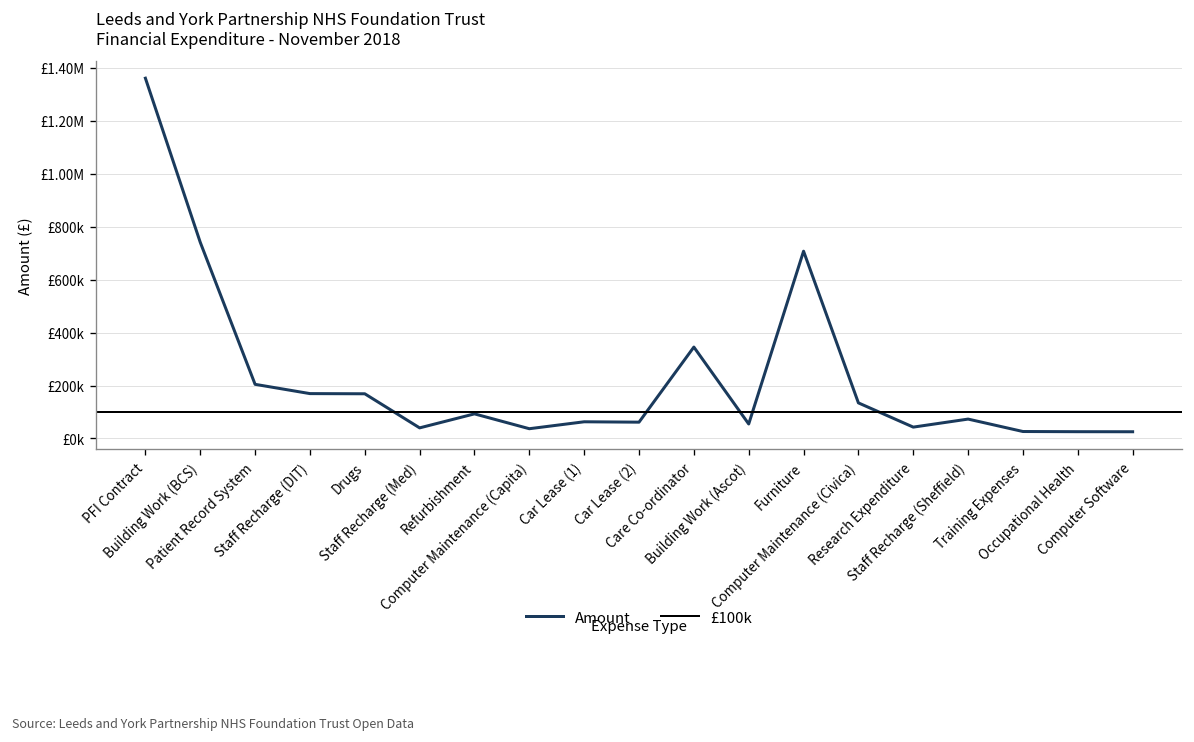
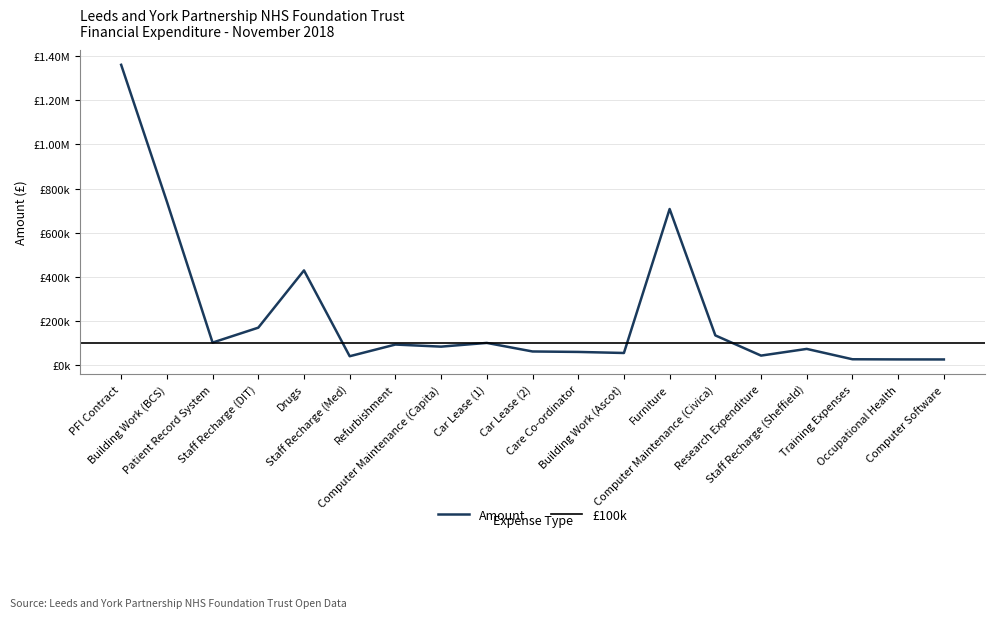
  {
    "PFI Contract": "£1360000",
    "Building Work (BCS)": "£740000",
-   "Patient Record System": "£200000",
+   "Patient Record System": "£100000",
    "Staff Recharge (DIT)": "£170000",
-   "Drugs": "£170000",
+   "Drugs": "£430000",
    "Staff Recharge (Med)": "£40000",
    "Refurbishment": "£90000",
-   "Computer Maintenance (Capita)": "£40000",
-   "Car Lease (1)": "£60000",
+   "Computer Maintenance (Capita)": "£80000",
+   "Car Lease (1)": "£100000",
    "Car Lease (2)": "£60000",
-   "Care Co-ordinator": "£350000",
+   "Care Co-ordinator": "£60000",
    "Building Work (Ascot)": "£50000",
    "Furniture": "£710000",
    "Computer Maintenance (Civica)": "£130000",
    "Research Expenditure": "£40000",
    "Staff Recharge (Sheffield)": "£70000",
    "Training Expenses": "£30000",
    "Occupational Health": "£30000",
    "Computer Software": "£30000"
  }
